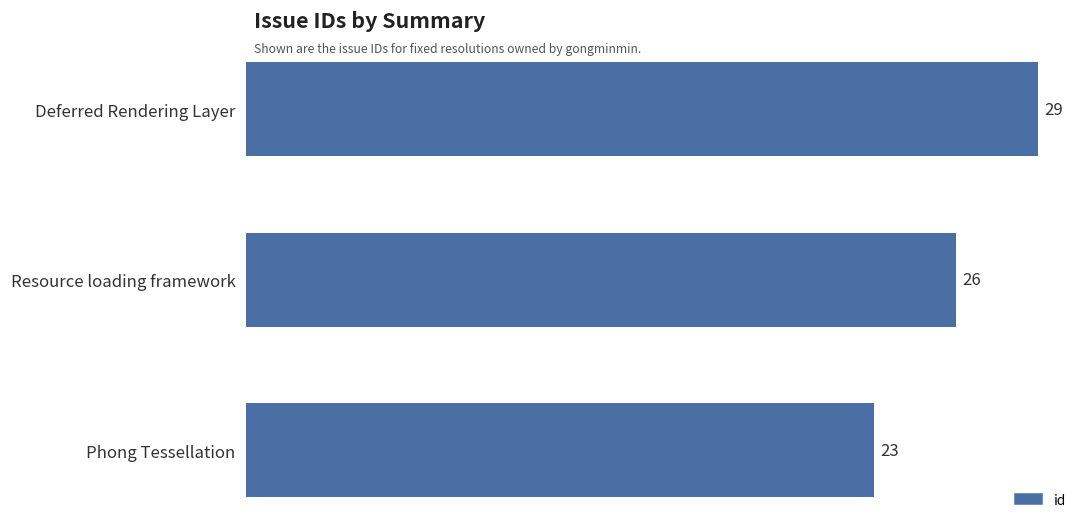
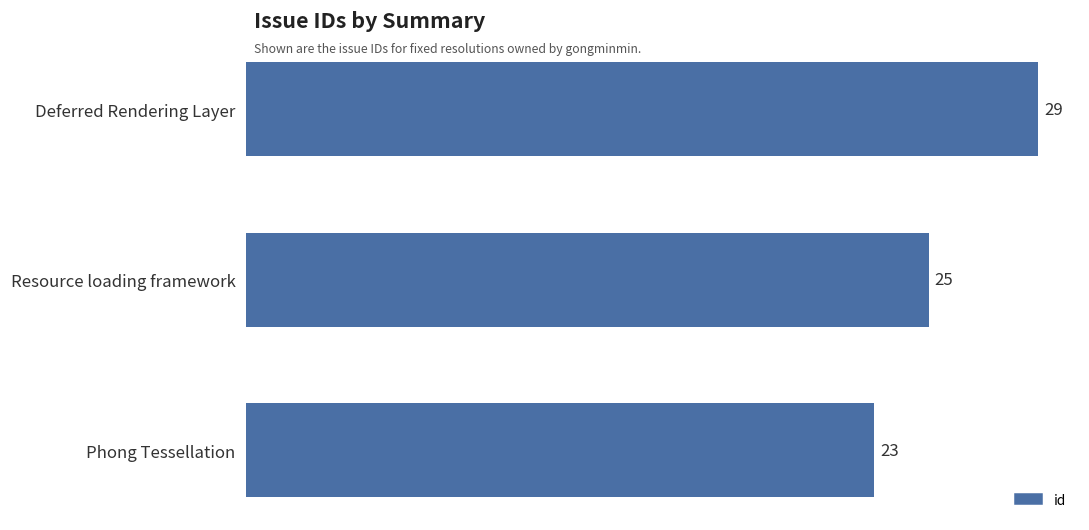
  {
    "Deferred Rendering Layer": 29,
-   "Resource loading framework": 26,
+   "Resource loading framework": 25,
    "Phong Tessellation": 23
  }
